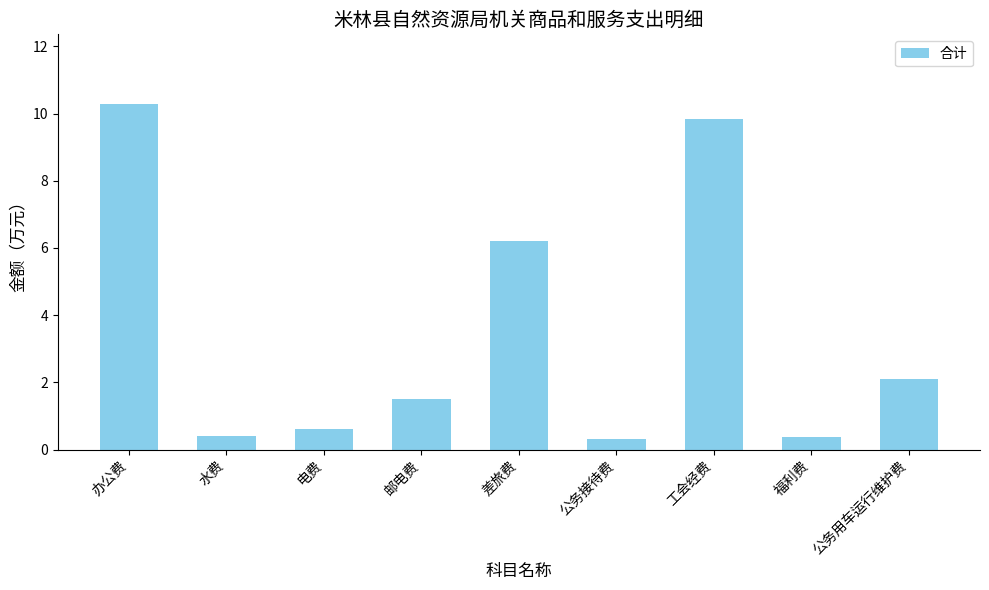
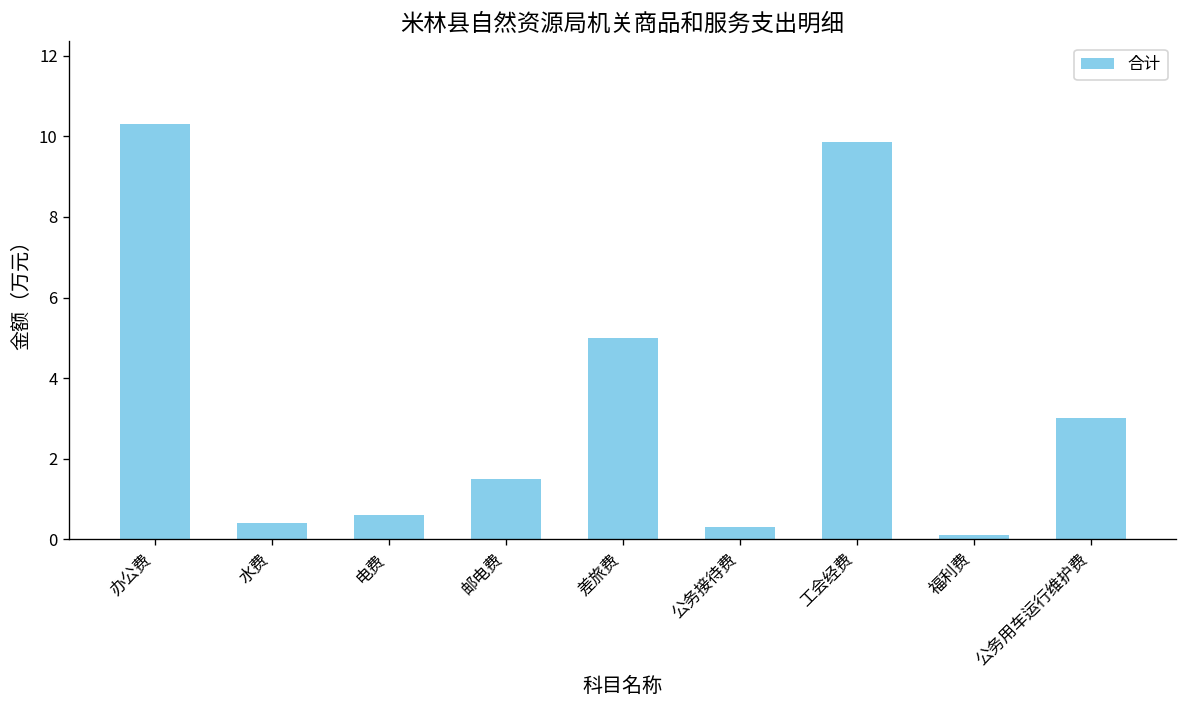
  {
    "办公费": 10.3,
    "水费": 0.4,
    "电费": 0.6,
    "邮电费": 1.5,
-   "差旅费": 6.2,
+   "差旅费": 5.0,
    "公务接待费": 0.3,
    "工会经费": 9.9,
-   "福利费": 0.4,
-   "公务用车运行维护费": 2.1
+   "福利费": 0.1,
+   "公务用车运行维护费": 3.0
  }
